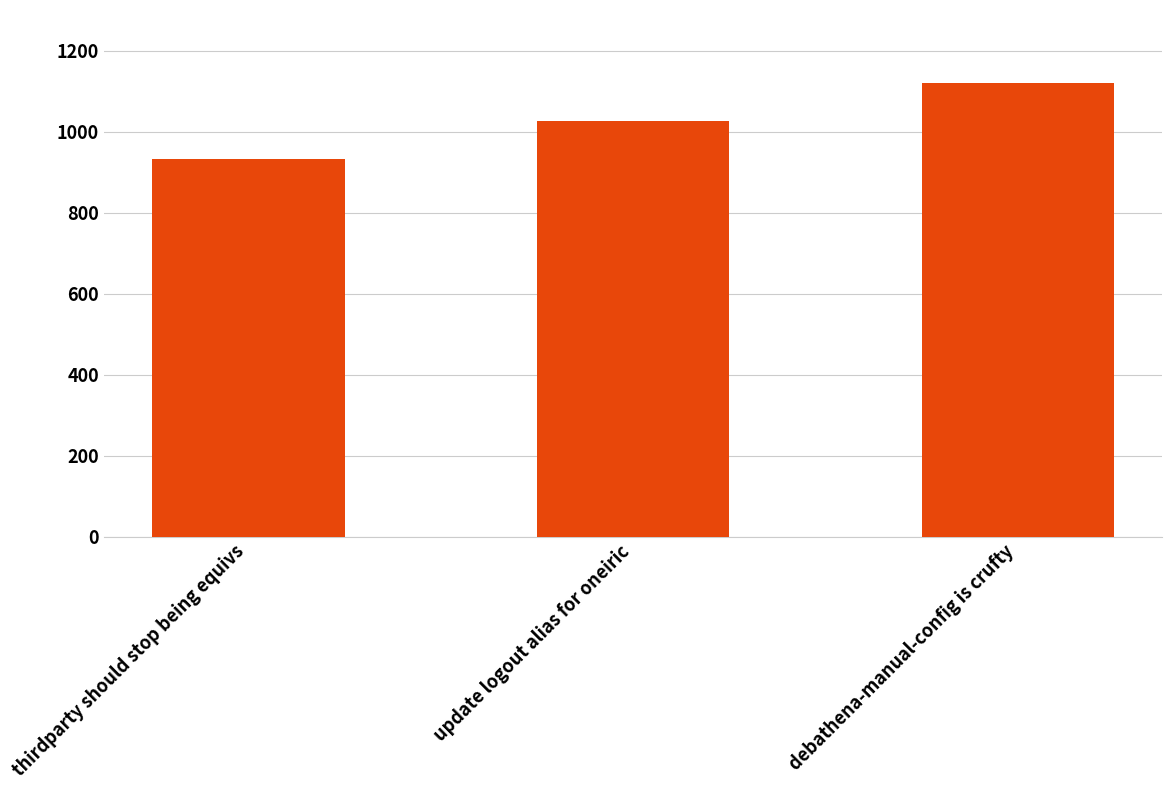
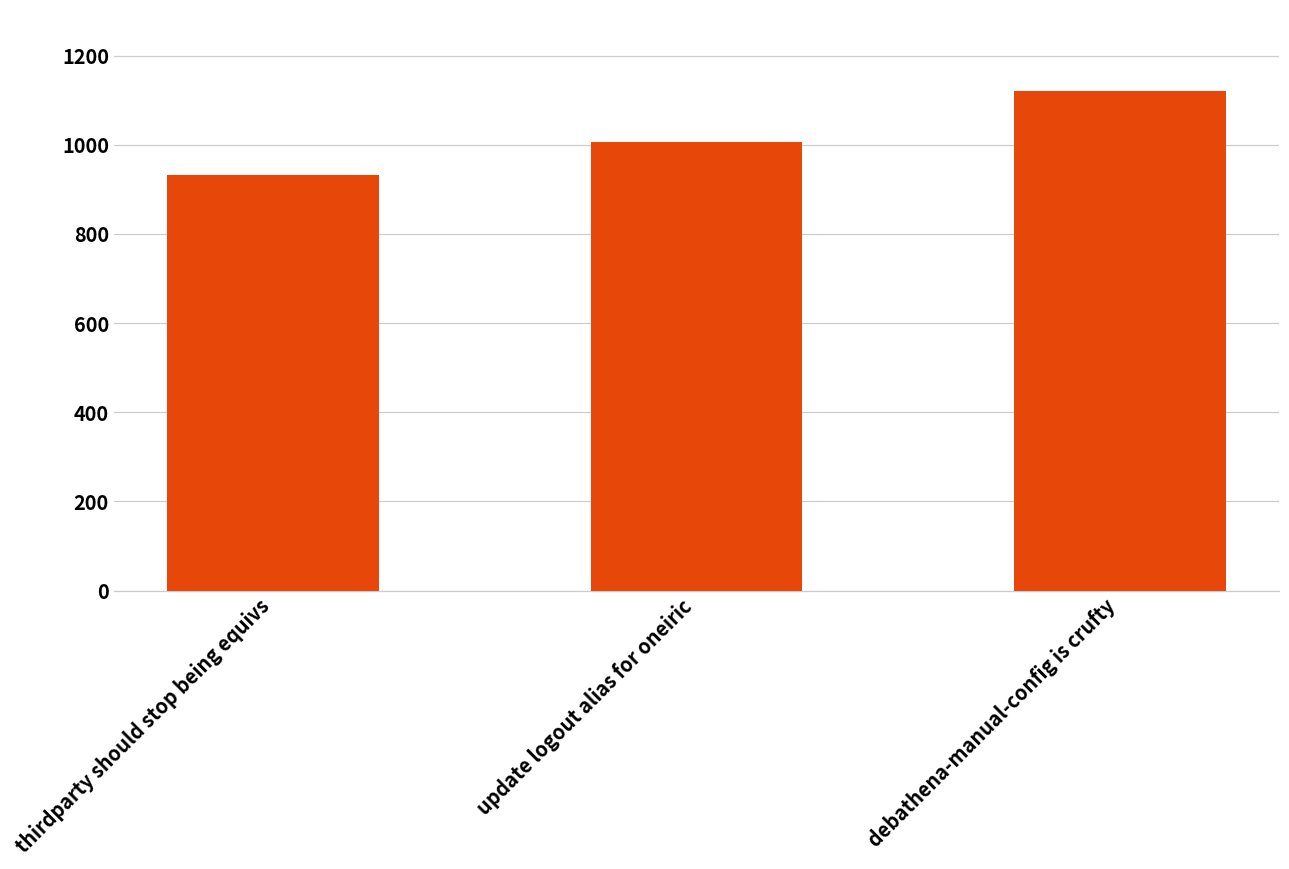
  {
    "thirdparty should stop being equivs": 930,
-   "update logout alias for oneiric": 1030,
+   "update logout alias for oneiric": 1010,
    "debathena-manual-config is crufty": 1120
  }
